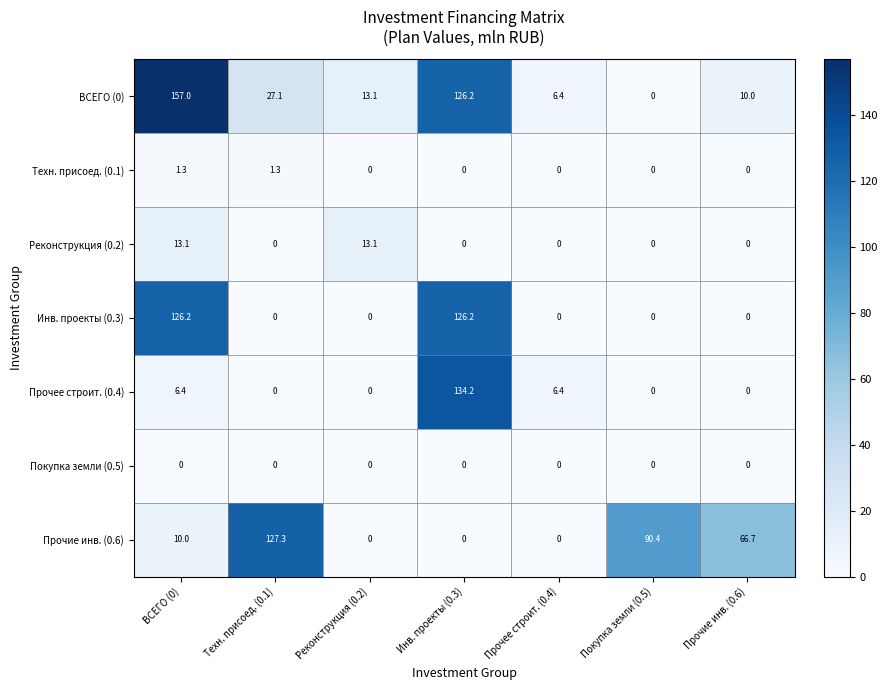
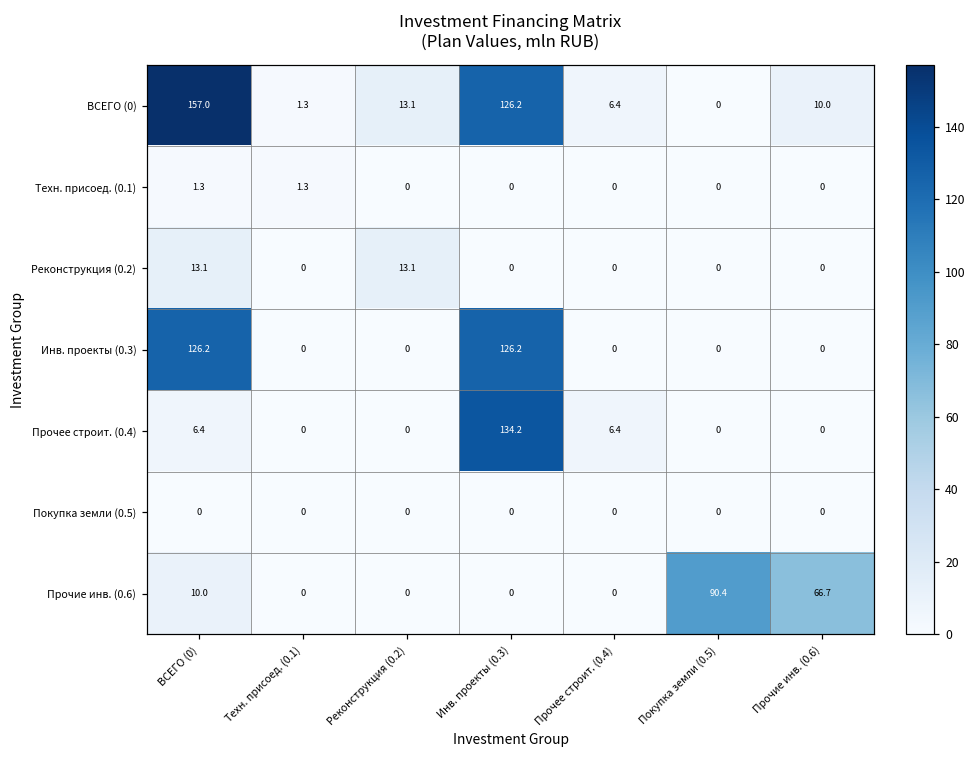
  {
    "ВСЕГО (0)": {
      "ВСЕГО (0)": 157.0,
-     "Техн. присоед. (0.1)": 27.1,
+     "Техн. присоед. (0.1)": 1.3,
      "Реконструкция (0.2)": 13.1,
      "Инв. проекты (0.3)": 126.2,
      "Прочее строит. (0.4)": 6.4,
      "Покупка земли (0.5)": 0,
      "Прочие инв. (0.6)": 10.0
    },
    "Техн. присоед. (0.1)": {
      "ВСЕГО (0)": 1.3,
      "Техн. присоед. (0.1)": 1.3,
      "Реконструкция (0.2)": 0,
      "Инв. проекты (0.3)": 0,
      "Прочее строит. (0.4)": 0,
      "Покупка земли (0.5)": 0,
      "Прочие инв. (0.6)": 0
    },
    "Реконструкция (0.2)": {
      "ВСЕГО (0)": 13.1,
      "Техн. присоед. (0.1)": 0,
      "Реконструкция (0.2)": 13.1,
      "Инв. проекты (0.3)": 0,
      "Прочее строит. (0.4)": 0,
      "Покупка земли (0.5)": 0,
      "Прочие инв. (0.6)": 0
    },
    "Инв. проекты (0.3)": {
      "ВСЕГО (0)": 126.2,
      "Техн. присоед. (0.1)": 0,
      "Реконструкция (0.2)": 0,
      "Инв. проекты (0.3)": 126.2,
      "Прочее строит. (0.4)": 0,
      "Покупка земли (0.5)": 0,
      "Прочие инв. (0.6)": 0
    },
    "Прочее строит. (0.4)": {
      "ВСЕГО (0)": 6.4,
      "Техн. присоед. (0.1)": 0,
      "Реконструкция (0.2)": 0,
      "Инв. проекты (0.3)": 134.2,
      "Прочее строит. (0.4)": 6.4,
      "Покупка земли (0.5)": 0,
      "Прочие инв. (0.6)": 0
    },
    "Покупка земли (0.5)": {
      "ВСЕГО (0)": 0,
      "Техн. присоед. (0.1)": 0,
      "Реконструкция (0.2)": 0,
      "Инв. проекты (0.3)": 0,
      "Прочее строит. (0.4)": 0,
      "Покупка земли (0.5)": 0,
      "Прочие инв. (0.6)": 0
    },
    "Прочие инв. (0.6)": {
      "ВСЕГО (0)": 10.0,
-     "Техн. присоед. (0.1)": 127.3,
+     "Техн. присоед. (0.1)": 0,
      "Реконструкция (0.2)": 0,
      "Инв. проекты (0.3)": 0,
      "Прочее строит. (0.4)": 0,
      "Покупка земли (0.5)": 90.4,
      "Прочие инв. (0.6)": 66.7
    }
  }
